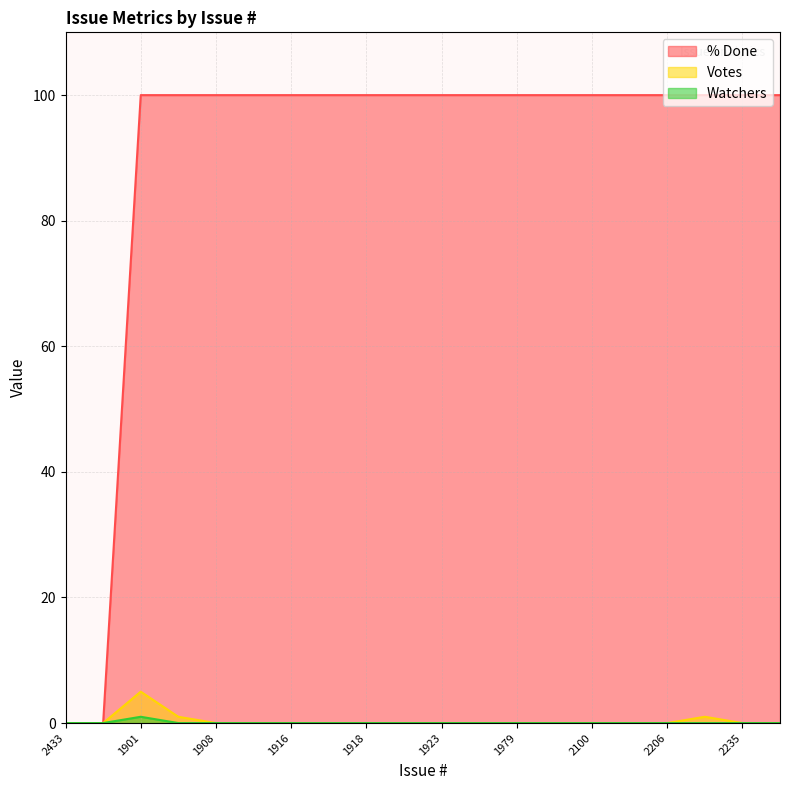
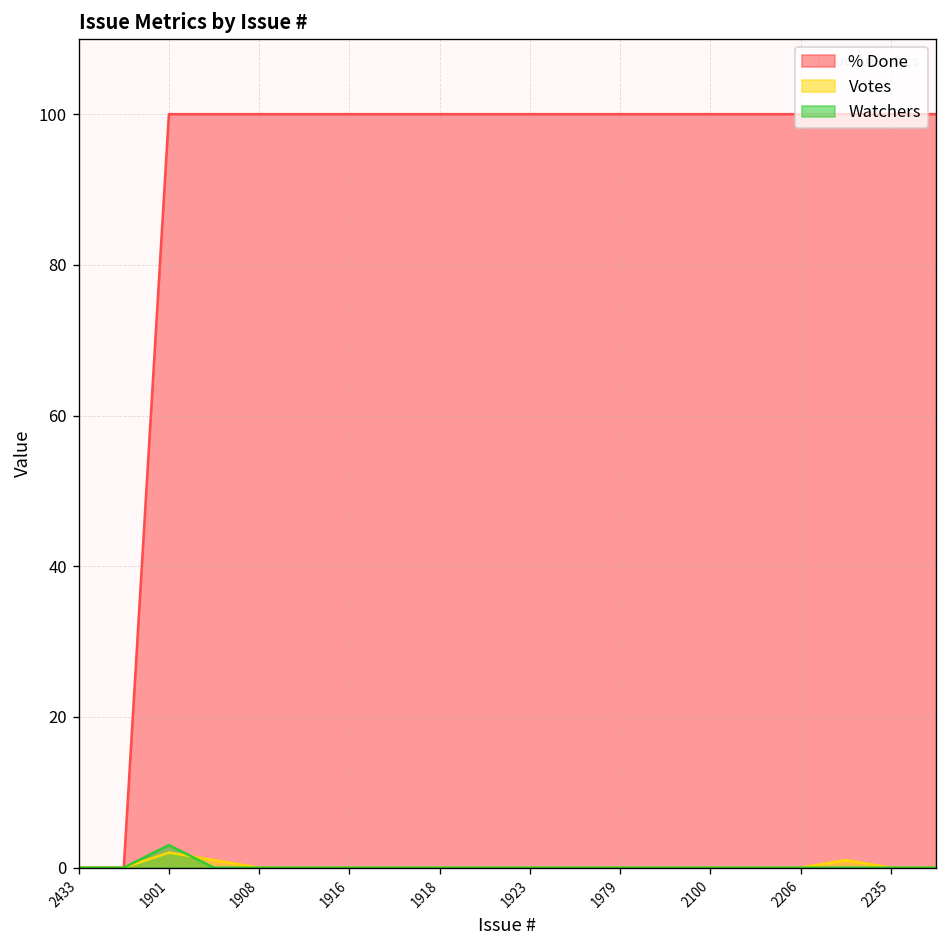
  {
    "% Done": {
      "1901": 100,
      "1908": 100,
      "1916": 100,
      "1918": 100,
      "1923": 100,
      "1979": 100,
      "2100": 100
    },
    "Votes": {
-     "1901": 5
+     "1901": 2
    },
    "Watchers": {
-     "1901": 1
+     "1901": 3
    }
  }
